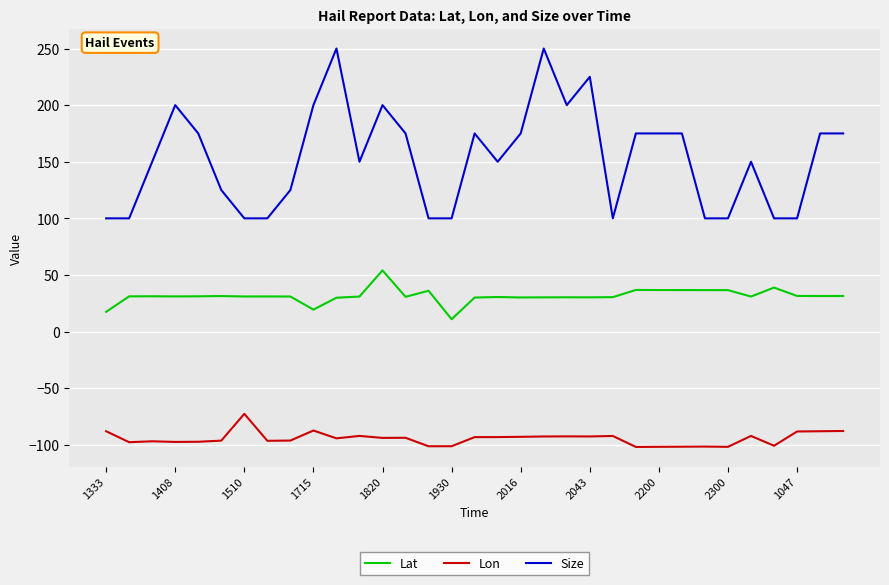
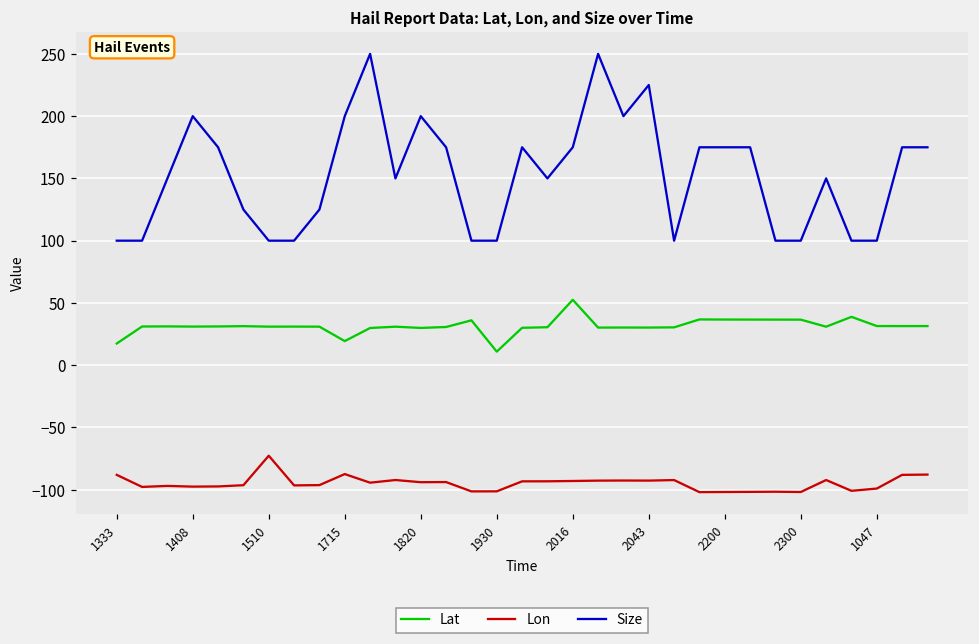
  {
    "Lat": {
      "1333": 17,
      "1408": 31,
      "1510": 31,
      "1715": 19,
-     "1820": 54,
+     "1820": 30,
      "1930": 11,
-     "2016": 30,
+     "2016": 53,
      "2043": 30,
      "2200": 37,
      "2300": 37,
      "1047": 31
    },
    "Lon": {
      "1333": -88,
      "1408": -97,
      "1510": -73,
      "1715": -87,
      "1820": -94,
      "1930": -101,
      "2016": -93,
      "2043": -93,
      "2200": -102,
      "2300": -102,
-     "1047": -88
+     "1047": -99
    },
    "Size": {
      "1333": 100,
      "1408": 200,
      "1510": 100,
      "1715": 200,
      "1820": 200,
      "1930": 100,
      "2016": 175,
      "2043": 225,
      "2200": 175,
      "2300": 100,
      "1047": 100
    }
  }
